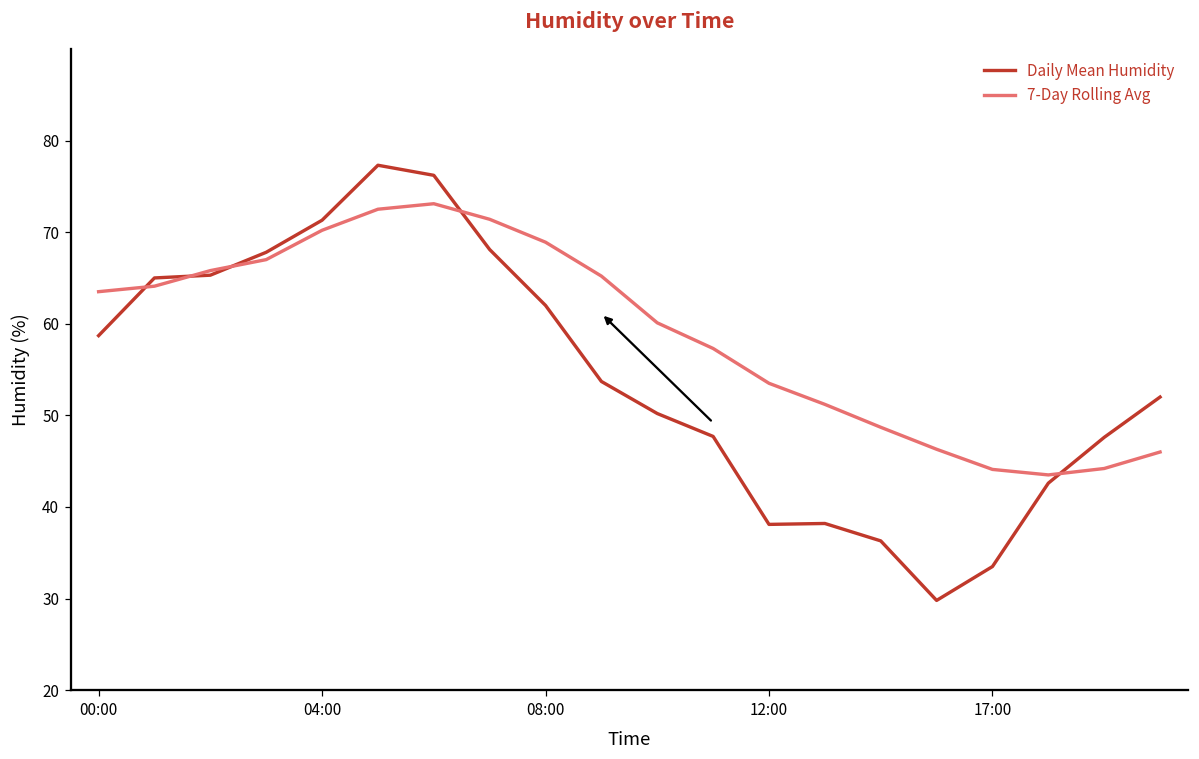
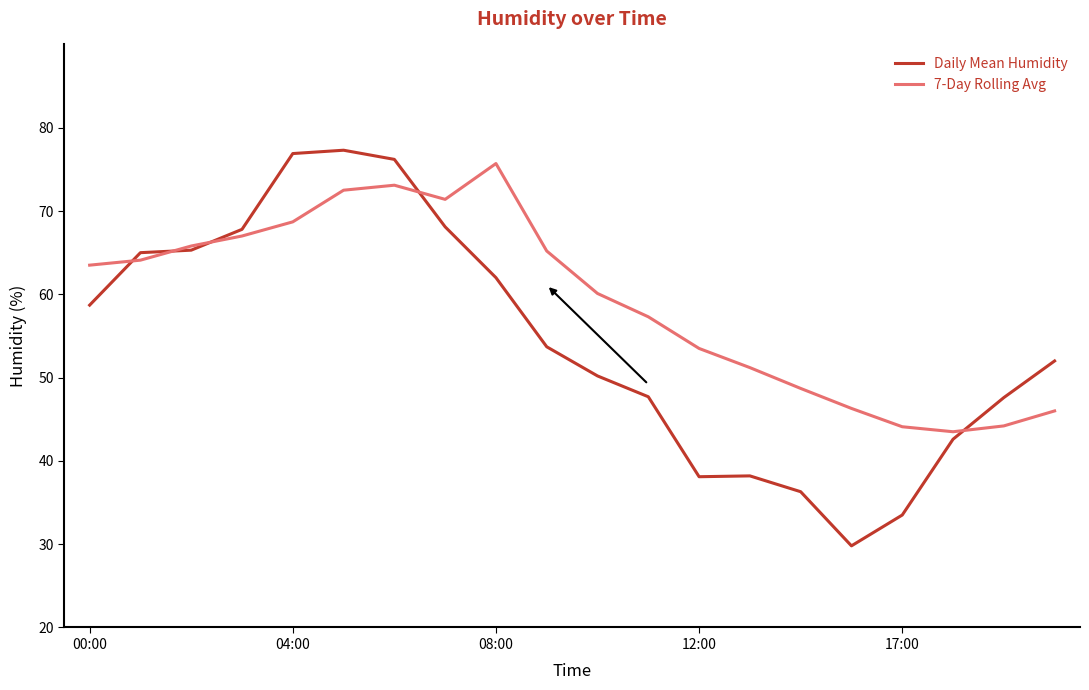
  {
    "Daily Mean Humidity": {
      "00:00": 59,
-     "04:00": 71,
+     "04:00": 77,
      "08:00": 62,
      "12:00": 38,
      "17:00": 34
    },
    "7-Day Rolling Avg": {
      "00:00": 64,
-     "04:00": 70,
-     "08:00": 69,
+     "04:00": 69,
+     "08:00": 76,
      "12:00": 54,
      "17:00": 44
    }
  }
